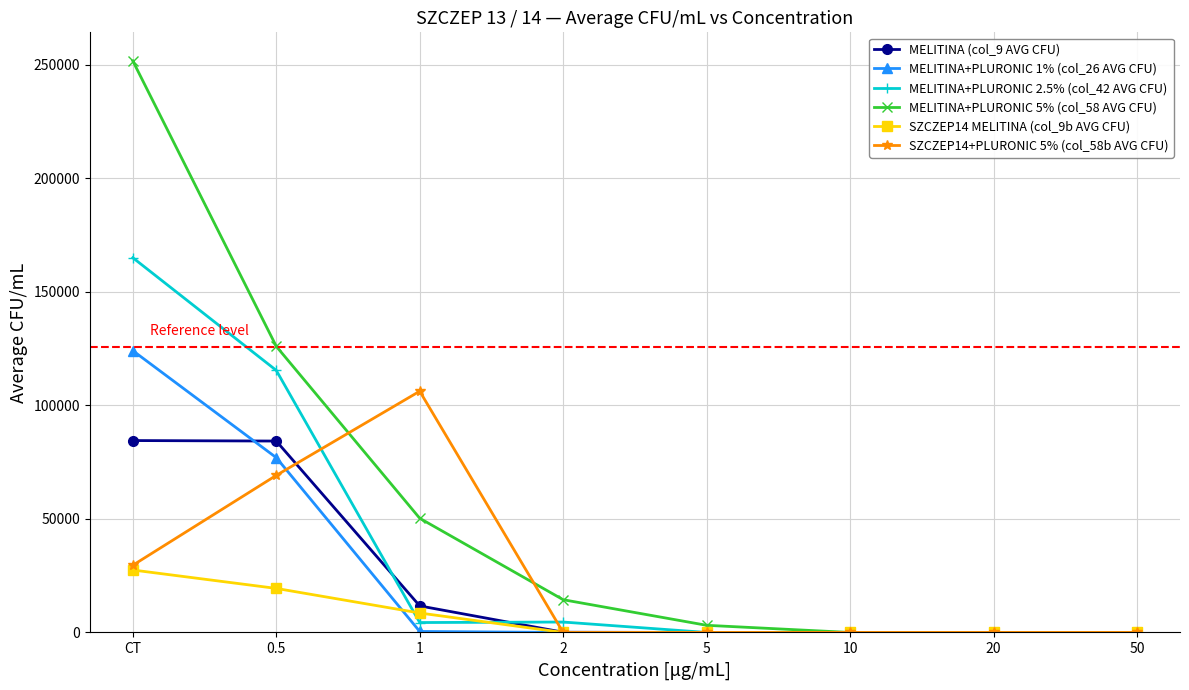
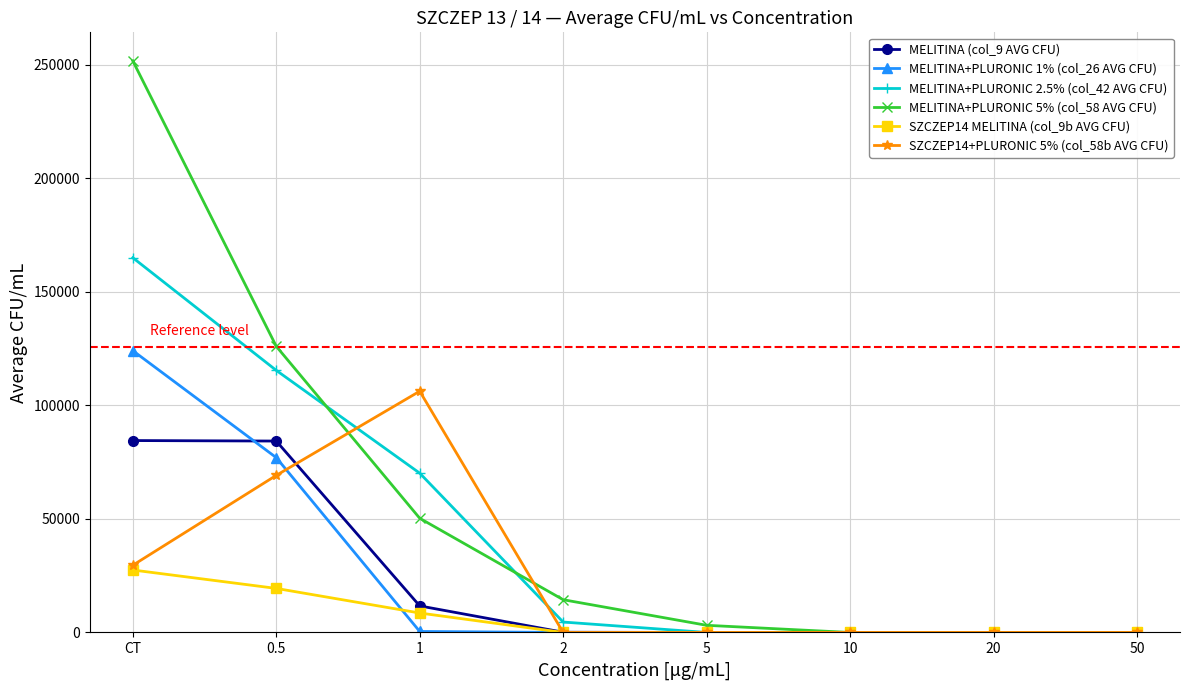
  {
    "MELITINA (col_9 AVG CFU)": {
      "CT": 85000,
      "0.5": 84000,
      "1": 12000
    },
    "MELITINA+PLURONIC 1% (col_26 AVG CFU)": {
      "CT": 124000,
      "0.5": 77000,
      "1": 0
    },
    "MELITINA+PLURONIC 2.5% (col_42 AVG CFU)": {
      "CT": 165000,
      "0.5": 115000,
-     "1": 4000,
+     "1": 70000,
      "2": 5000
    },
    "MELITINA+PLURONIC 5% (col_58 AVG CFU)": {
      "CT": 252000,
      "0.5": 126000,
      "1": 50000,
      "2": 14000,
      "5": 3000
    },
    "SZCZEP14 MELITINA (col_9b AVG CFU)": {
      "CT": 28000,
      "0.5": 19000,
      "1": 9000
    },
    "SZCZEP14+PLURONIC 5% (col_58b AVG CFU)": {
      "CT": 30000,
      "0.5": 69000,
      "1": 106000
    }
  }
